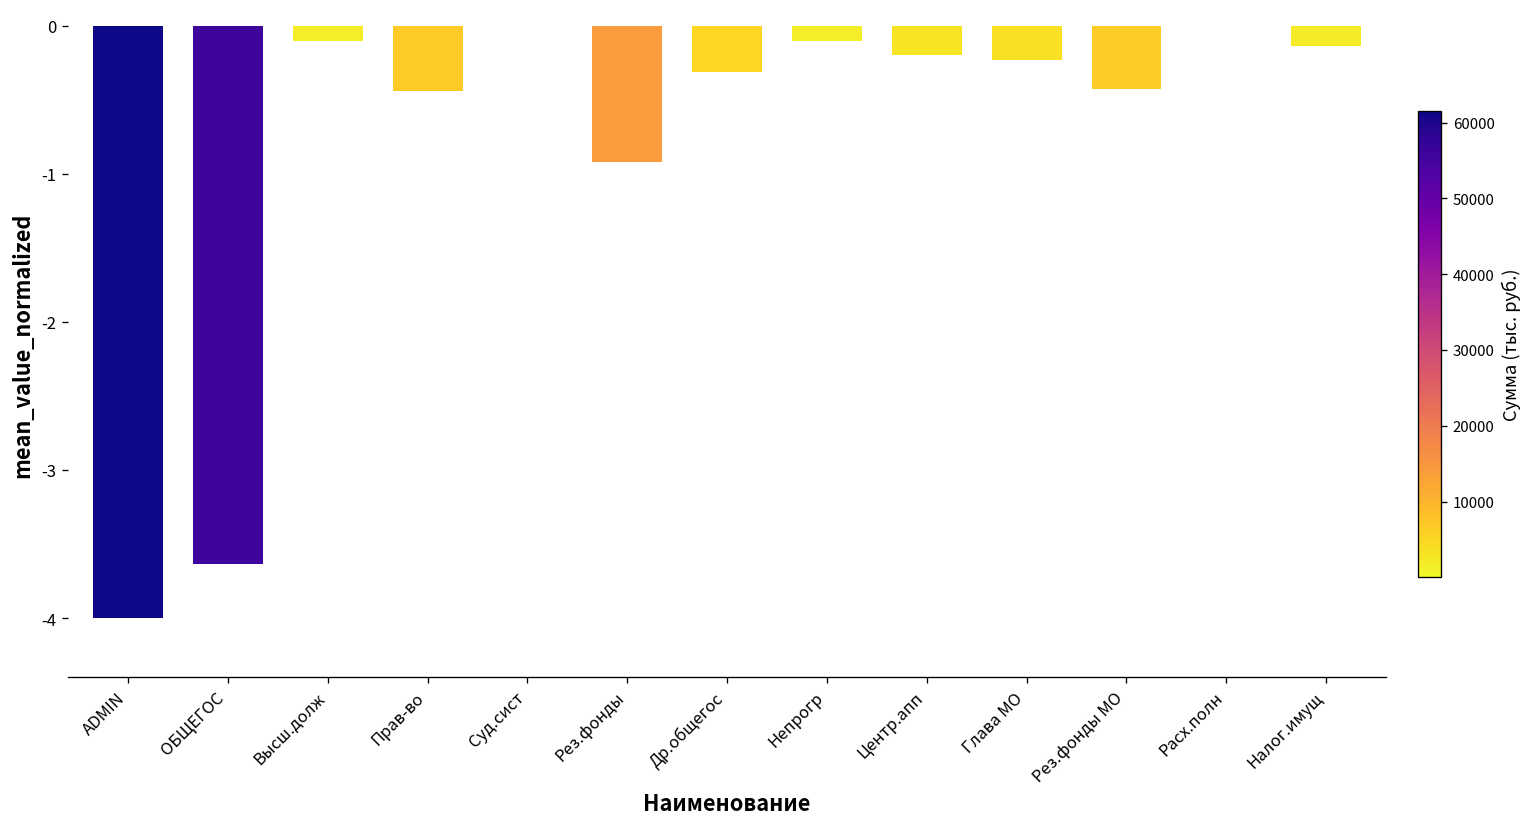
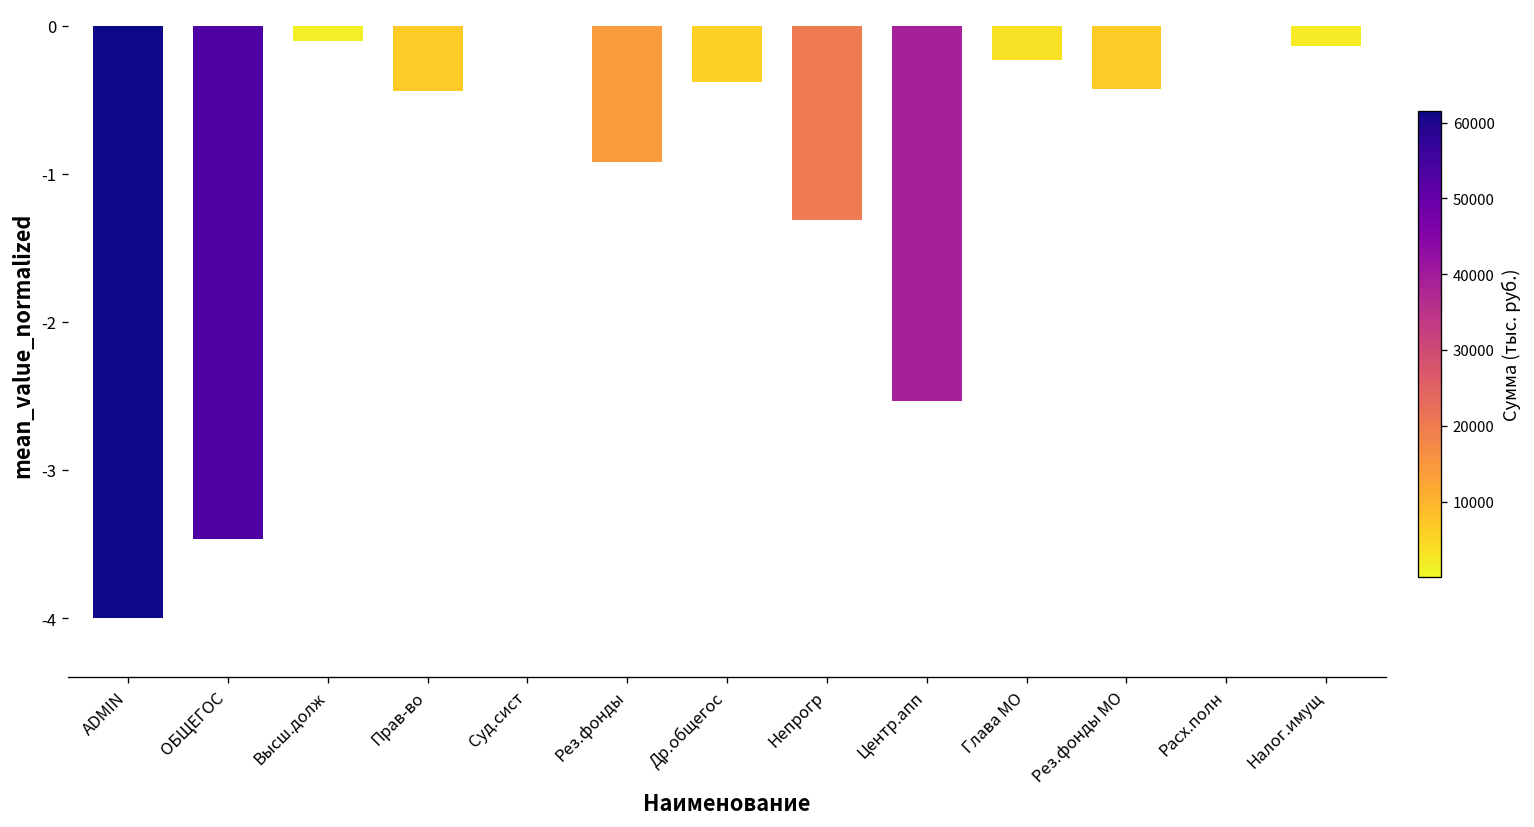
  {
    "ADMIN": -4.00,
-   "ОБЩЕГОС": -3.64,
+   "ОБЩЕГОС": -3.47,
    "Высш.долж": -0.10,
    "Прав-во": -0.44,
    "Рез.фонды": -0.92,
-   "Др.общегос": -0.31,
-   "Непрогр": -0.10,
-   "Центр.апп": -0.20,
+   "Др.общегос": -0.38,
+   "Непрогр": -1.31,
+   "Центр.апп": -2.54,
    "Глава МО": -0.23,
    "Рез.фонды МО": -0.43,
    "Налог.имущ": -0.14
  }
